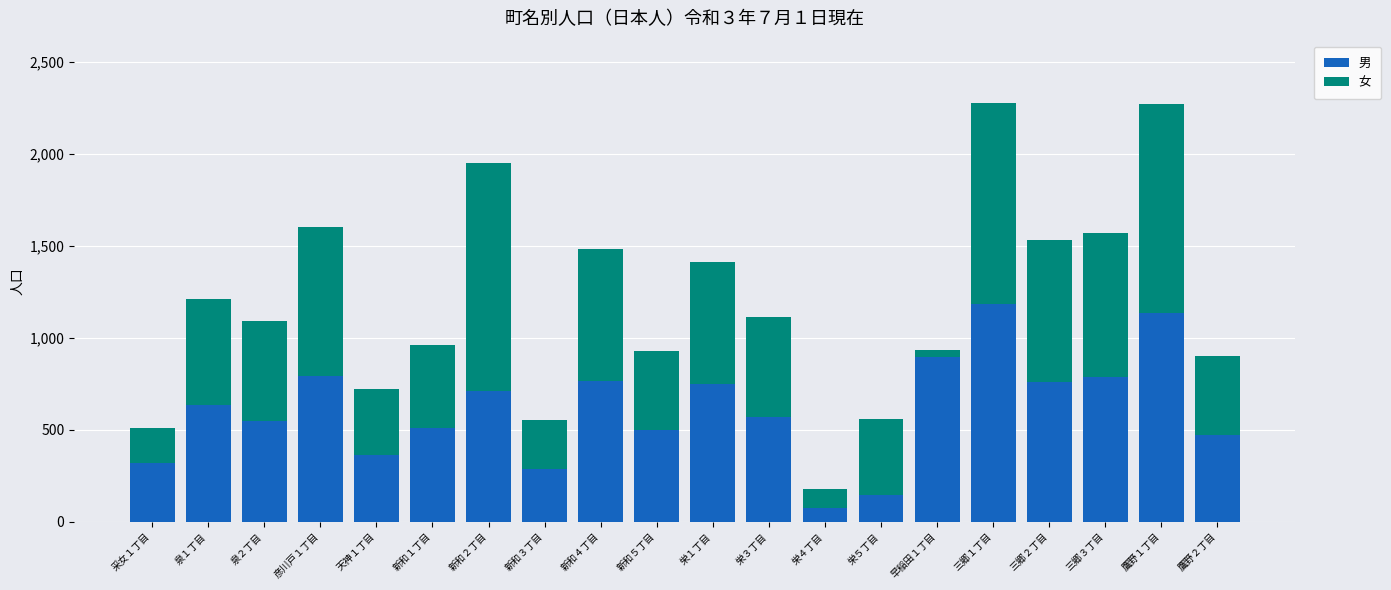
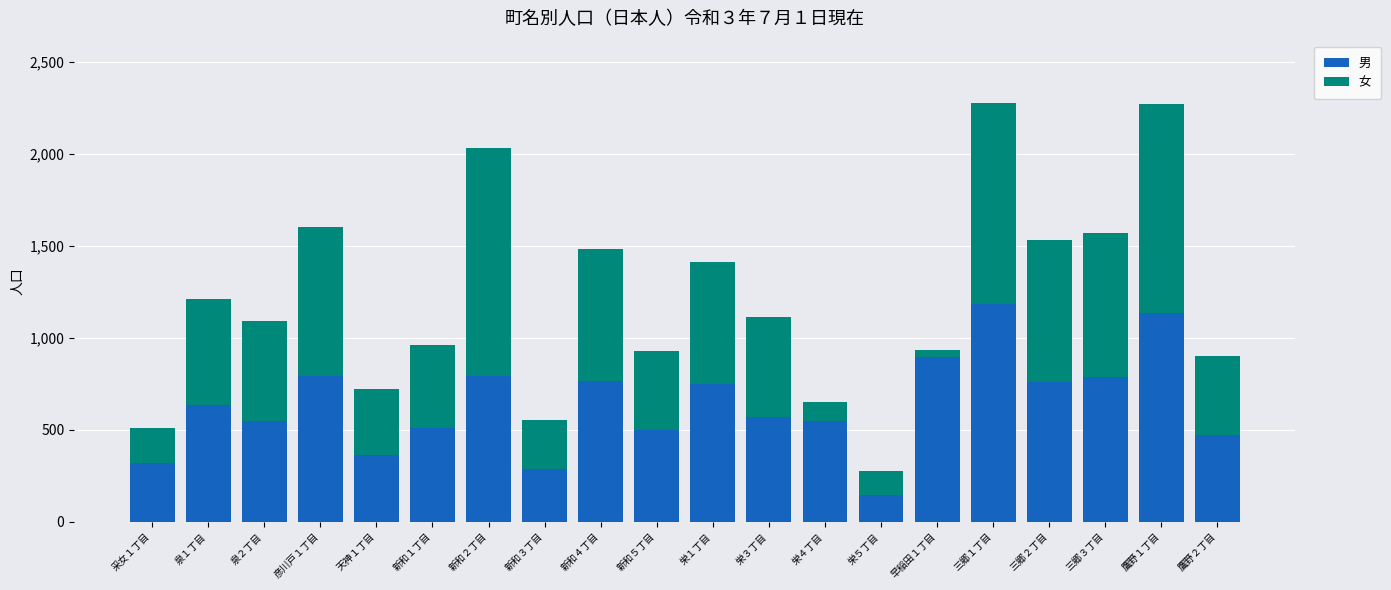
  {
    "男": {
      "采女１丁目": "320",
      "泉１丁目": "640",
      "泉２丁目": "550",
      "彦川戸１丁目": "790",
      "天神１丁目": "370",
      "新和１丁目": "510",
-     "新和２丁目": "710",
+     "新和２丁目": "800",
      "新和３丁目": "290",
      "新和４丁目": "770",
      "新和５丁目": "500",
      "栄１丁目": "750",
      "栄３丁目": "570",
-     "栄４丁目": "80",
+     "栄４丁目": "550",
      "栄５丁目": "140",
      "早稲田１丁目": "900",
      "三郷１丁目": "1,180",
      "三郷２丁目": "760",
      "三郷３丁目": "790",
      "鷹野１丁目": "1,130",
      "鷹野２丁目": "470"
    },
    "女": {
      "采女１丁目": "190",
      "泉１丁目": "580",
      "泉２丁目": "540",
      "彦川戸１丁目": "810",
      "天神１丁目": "360",
      "新和１丁目": "450",
      "新和２丁目": "1,240",
      "新和３丁目": "270",
      "新和４丁目": "720",
      "新和５丁目": "430",
      "栄１丁目": "670",
      "栄３丁目": "550",
      "栄４丁目": "100",
-     "栄５丁目": "420",
+     "栄５丁目": "130",
      "早稲田１丁目": "40",
      "三郷１丁目": "1,090",
      "三郷２丁目": "770",
      "三郷３丁目": "780",
      "鷹野１丁目": "1,140",
      "鷹野２丁目": "430"
    }
  }
